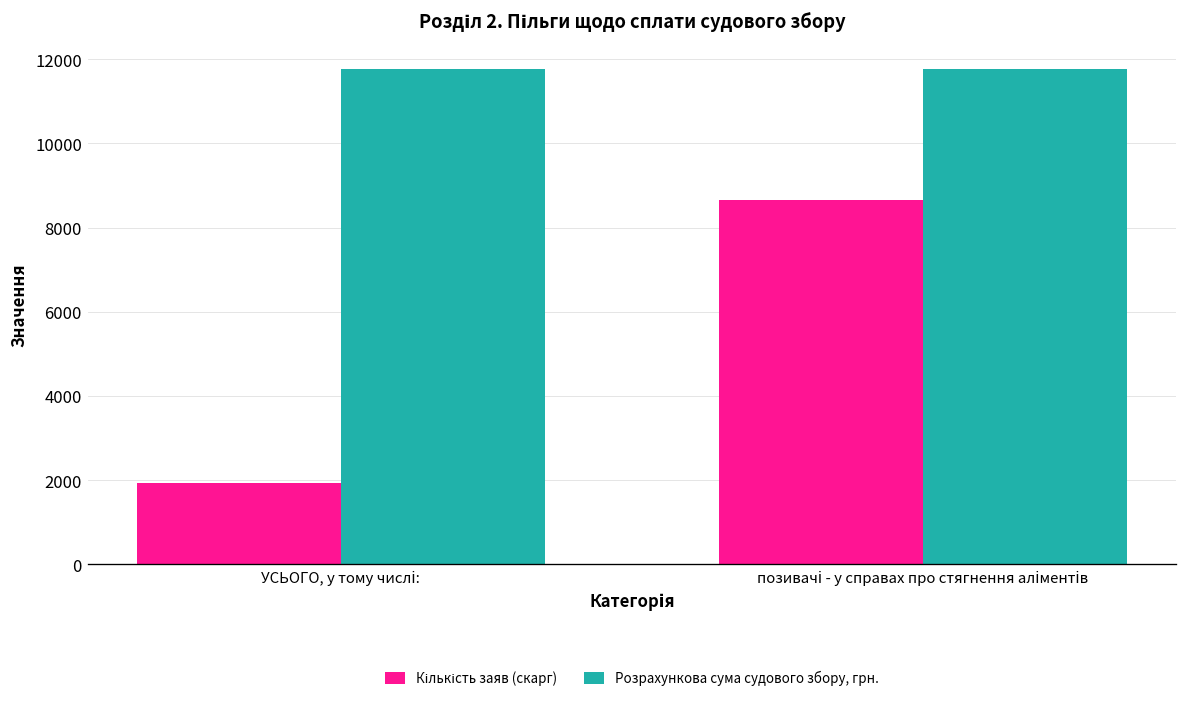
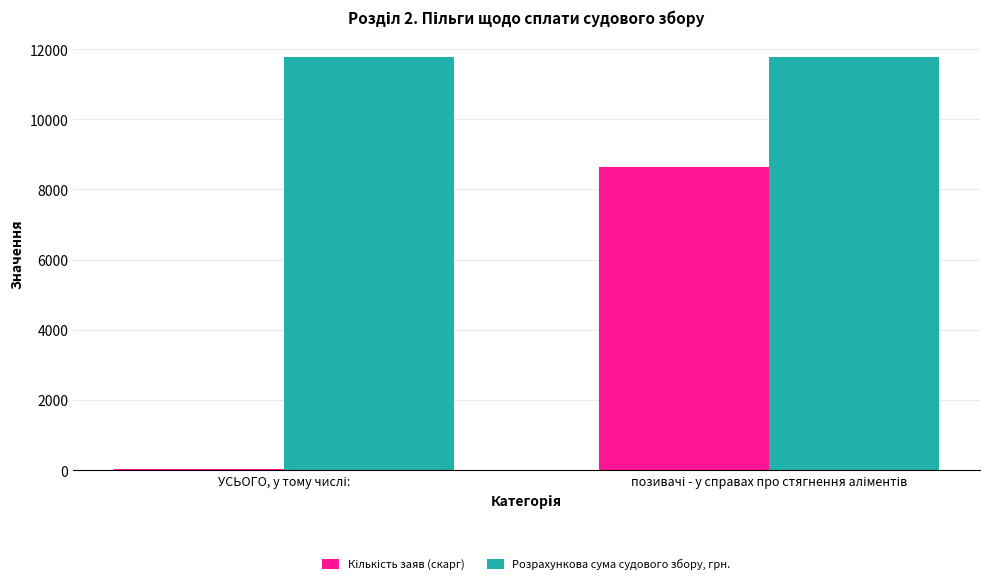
  {
    "Кількість заяв (скарг)": {
-     "УСЬОГО, у тому числі:": 1900,
+     "УСЬОГО, у тому числі:": 0,
      "позивачі - у справах про стягнення аліментів": 8600
    },
    "Розрахункова сума судового збору, грн.": {
      "УСЬОГО, у тому числі:": 11800,
      "позивачі - у справах про стягнення аліментів": 11800
    }
  }
